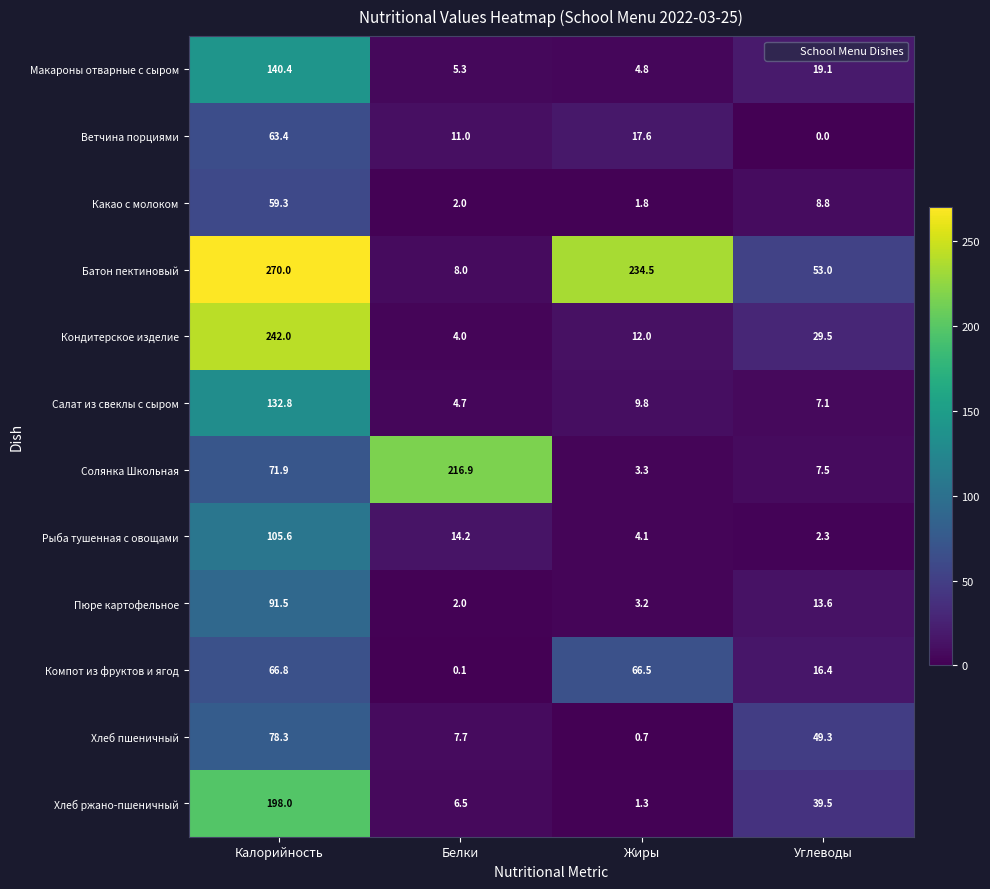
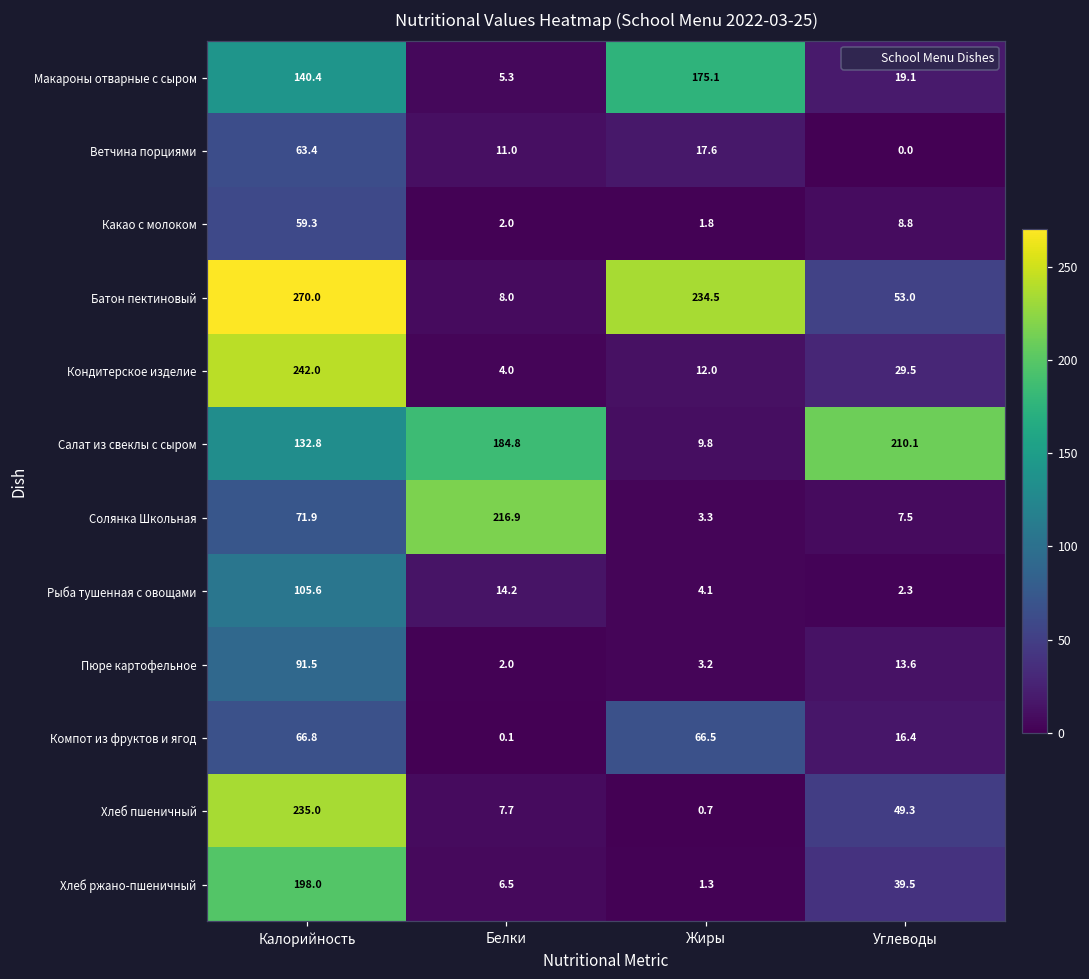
  {
    "Макароны отварные с сыром": {
      "Калорийность": 140.4,
      "Белки": 5.3,
-     "Жиры": 4.8,
+     "Жиры": 175.1,
      "Углеводы": 19.1
    },
    "Ветчина порциями": {
      "Калорийность": 63.4,
      "Белки": 11.0,
      "Жиры": 17.6,
      "Углеводы": 0.0
    },
    "Какао с молоком": {
      "Калорийность": 59.3,
      "Белки": 2.0,
      "Жиры": 1.8,
      "Углеводы": 8.8
    },
    "Батон пектиновый": {
      "Калорийность": 270.0,
      "Белки": 8.0,
      "Жиры": 234.5,
      "Углеводы": 53.0
    },
    "Кондитерское изделие": {
      "Калорийность": 242.0,
      "Белки": 4.0,
      "Жиры": 12.0,
      "Углеводы": 29.5
    },
    "Салат из свеклы с сыром": {
      "Калорийность": 132.8,
-     "Белки": 4.7,
+     "Белки": 184.8,
      "Жиры": 9.8,
-     "Углеводы": 7.1
+     "Углеводы": 210.1
    },
    "Солянка Школьная": {
      "Калорийность": 71.9,
      "Белки": 216.9,
      "Жиры": 3.3,
      "Углеводы": 7.5
    },
    "Рыба тушенная с овощами": {
      "Калорийность": 105.6,
      "Белки": 14.2,
      "Жиры": 4.1,
      "Углеводы": 2.3
    },
    "Пюре картофельное": {
      "Калорийность": 91.5,
      "Белки": 2.0,
      "Жиры": 3.2,
      "Углеводы": 13.6
    },
    "Компот из фруктов и ягод": {
      "Калорийность": 66.8,
      "Белки": 0.1,
      "Жиры": 66.5,
      "Углеводы": 16.4
    },
    "Хлеб пшеничный": {
-     "Калорийность": 78.3,
+     "Калорийность": 235.0,
      "Белки": 7.7,
      "Жиры": 0.7,
      "Углеводы": 49.3
    },
    "Хлеб ржано-пшеничный": {
      "Калорийность": 198.0,
      "Белки": 6.5,
      "Жиры": 1.3,
      "Углеводы": 39.5
    }
  }
